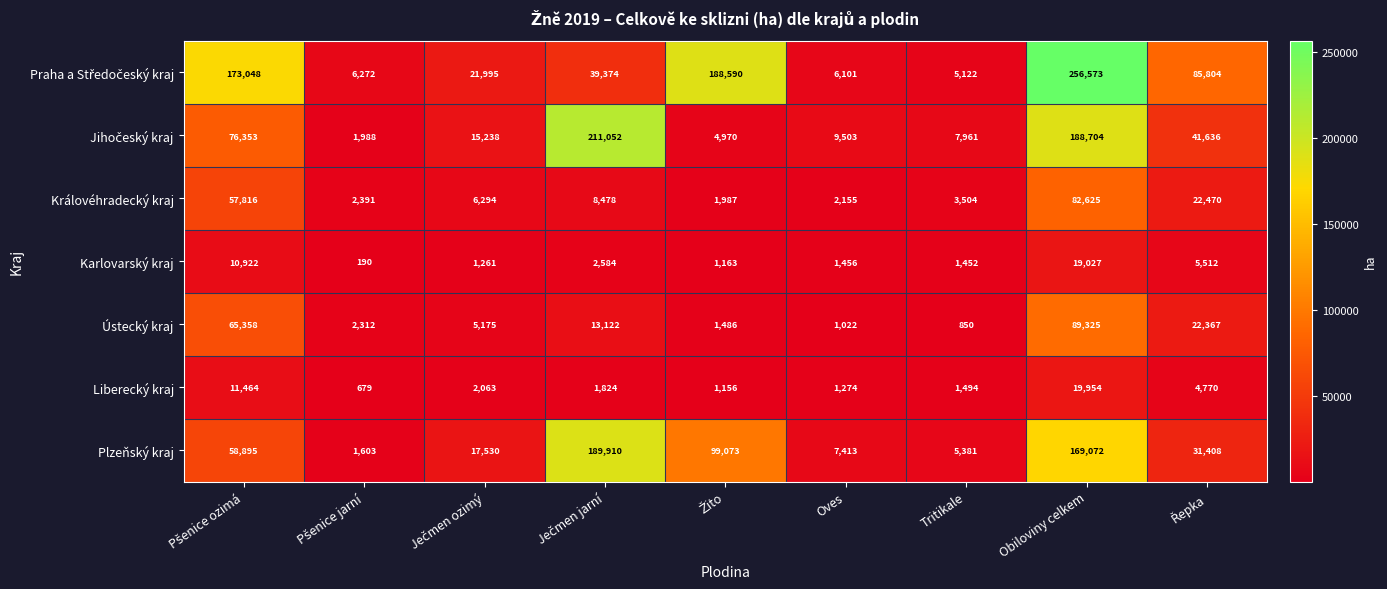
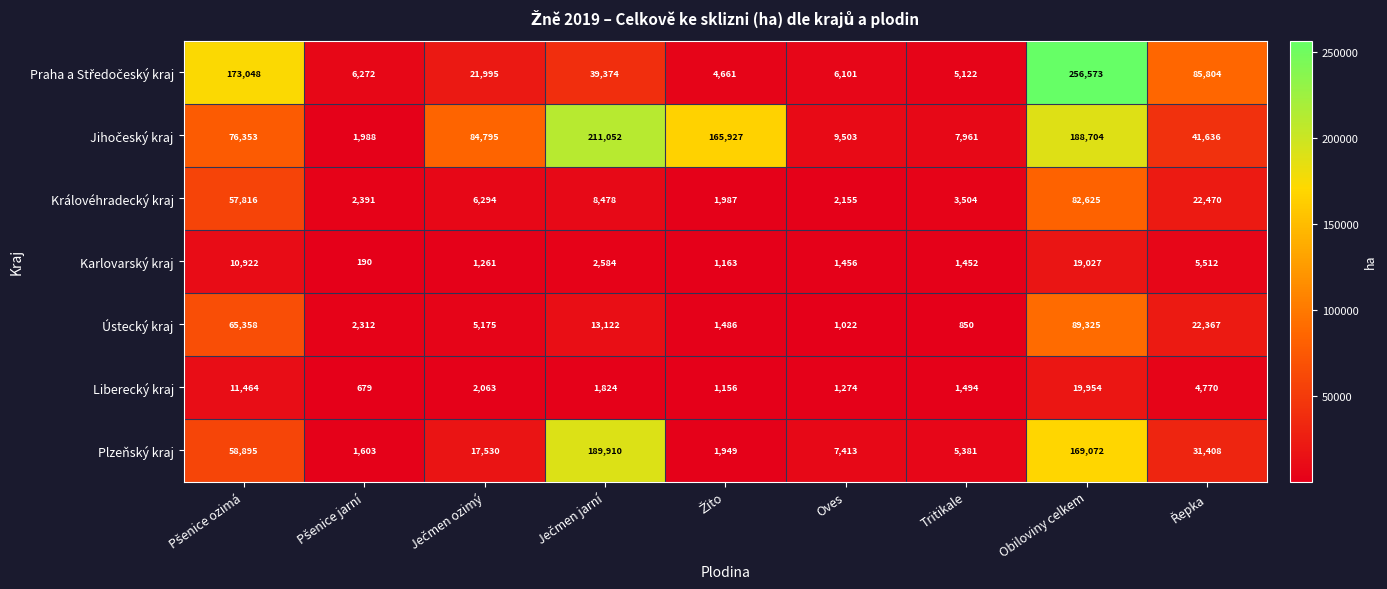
  {
    "Praha a Středočeský kraj": {
      "Pšenice ozimá": "173,048",
      "Pšenice jarní": "6,272",
      "Ječmen ozimý": "21,995",
      "Ječmen jarní": "39,374",
-     "Žito": "188,590",
+     "Žito": "4,661",
      "Oves": "6,101",
      "Tritikale": "5,122",
      "Obiloviny celkem": "256,573",
      "Řepka": "85,804"
    },
    "Jihočeský kraj": {
      "Pšenice ozimá": "76,353",
      "Pšenice jarní": "1,988",
-     "Ječmen ozimý": "15,238",
+     "Ječmen ozimý": "84,795",
      "Ječmen jarní": "211,052",
-     "Žito": "4,970",
+     "Žito": "165,927",
      "Oves": "9,503",
      "Tritikale": "7,961",
      "Obiloviny celkem": "188,704",
      "Řepka": "41,636"
    },
    "Královéhradecký kraj": {
      "Pšenice ozimá": "57,816",
      "Pšenice jarní": "2,391",
      "Ječmen ozimý": "6,294",
      "Ječmen jarní": "8,478",
      "Žito": "1,987",
      "Oves": "2,155",
      "Tritikale": "3,504",
      "Obiloviny celkem": "82,625",
      "Řepka": "22,470"
    },
    "Karlovarský kraj": {
      "Pšenice ozimá": "10,922",
      "Pšenice jarní": "190",
      "Ječmen ozimý": "1,261",
      "Ječmen jarní": "2,584",
      "Žito": "1,163",
      "Oves": "1,456",
      "Tritikale": "1,452",
      "Obiloviny celkem": "19,027",
      "Řepka": "5,512"
    },
    "Ústecký kraj": {
      "Pšenice ozimá": "65,358",
      "Pšenice jarní": "2,312",
      "Ječmen ozimý": "5,175",
      "Ječmen jarní": "13,122",
      "Žito": "1,486",
      "Oves": "1,022",
      "Tritikale": "850",
      "Obiloviny celkem": "89,325",
      "Řepka": "22,367"
    },
    "Liberecký kraj": {
      "Pšenice ozimá": "11,464",
      "Pšenice jarní": "679",
      "Ječmen ozimý": "2,063",
      "Ječmen jarní": "1,824",
      "Žito": "1,156",
      "Oves": "1,274",
      "Tritikale": "1,494",
      "Obiloviny celkem": "19,954",
      "Řepka": "4,770"
    },
    "Plzeňský kraj": {
      "Pšenice ozimá": "58,895",
      "Pšenice jarní": "1,603",
      "Ječmen ozimý": "17,530",
      "Ječmen jarní": "189,910",
-     "Žito": "99,073",
+     "Žito": "1,949",
      "Oves": "7,413",
      "Tritikale": "5,381",
      "Obiloviny celkem": "169,072",
      "Řepka": "31,408"
    }
  }
